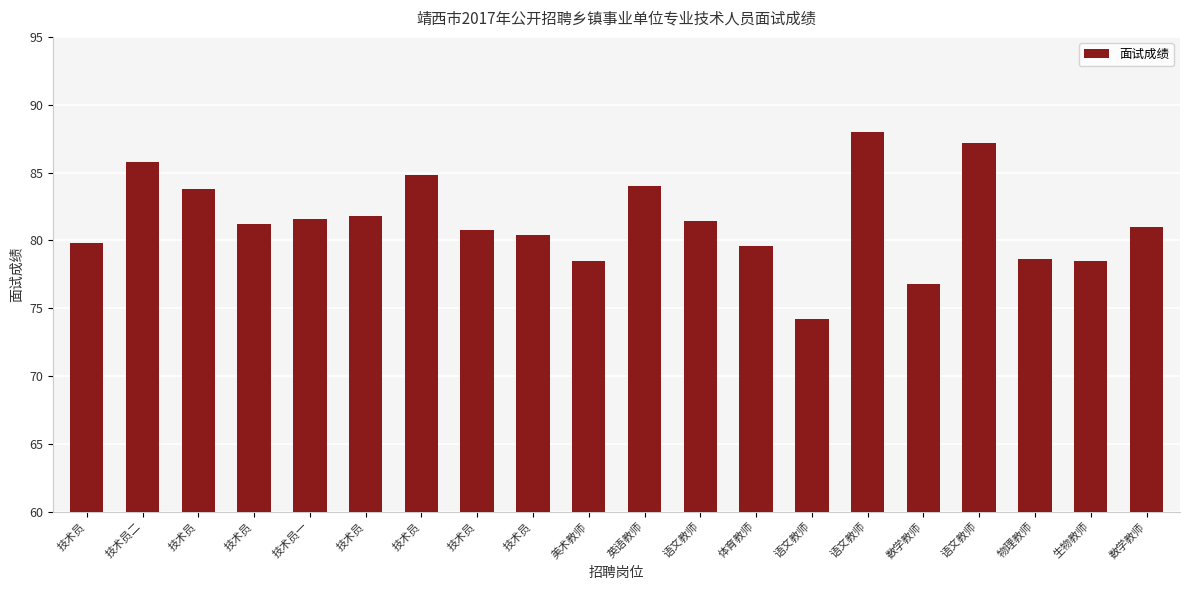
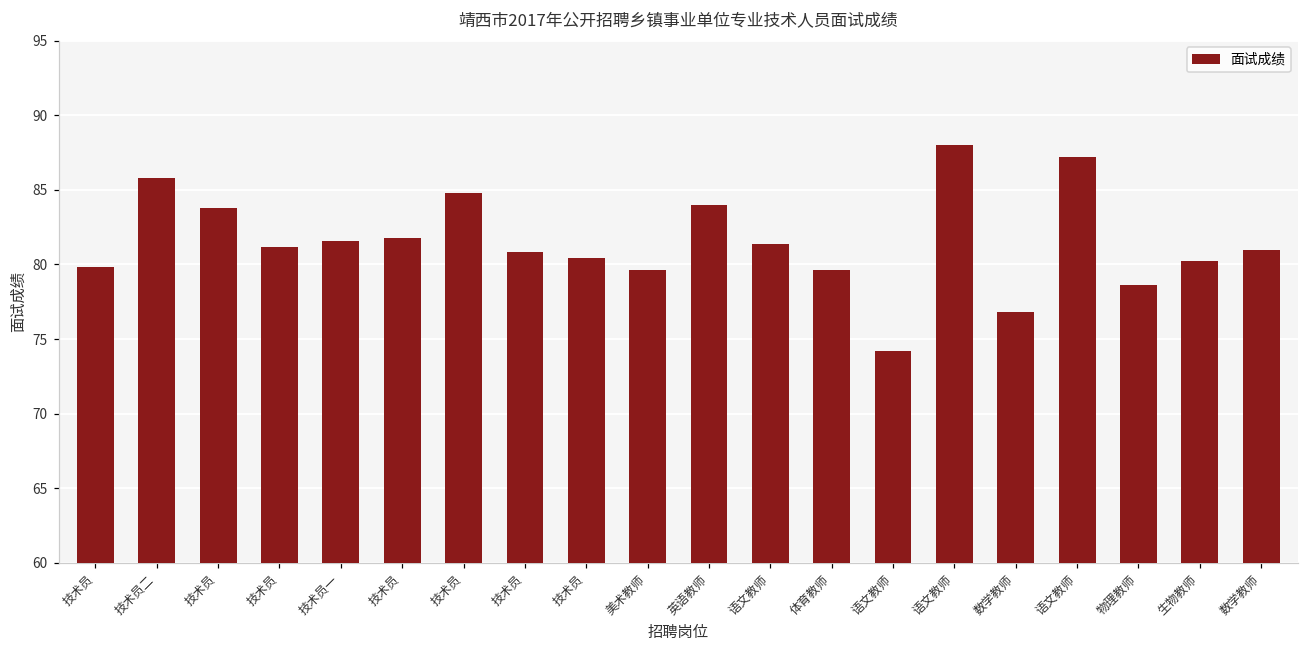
  {
    "技术员二": 85.8,
    "技术员一": 81.6,
-   "美术教师": 78.5,
+   "美术教师": 79.6,
    "英语教师": 84.0,
    "体育教师": 79.6,
    "物理教师": 78.6,
-   "生物教师": 78.5
+   "生物教师": 80.2
  }
